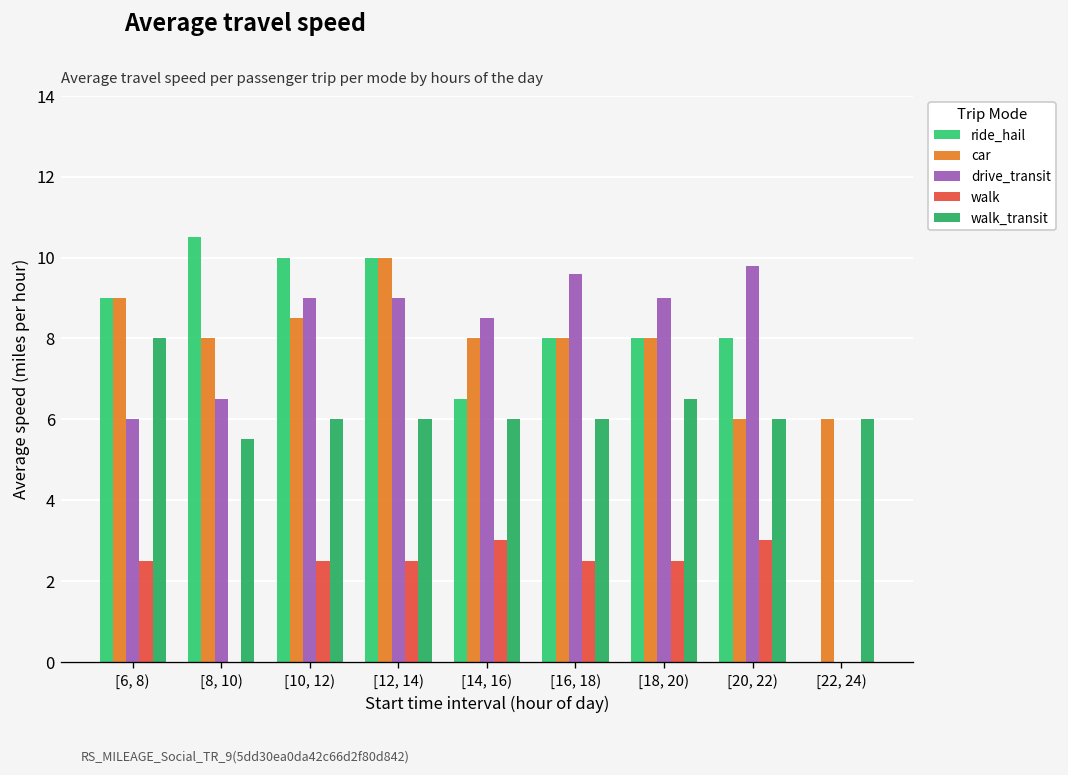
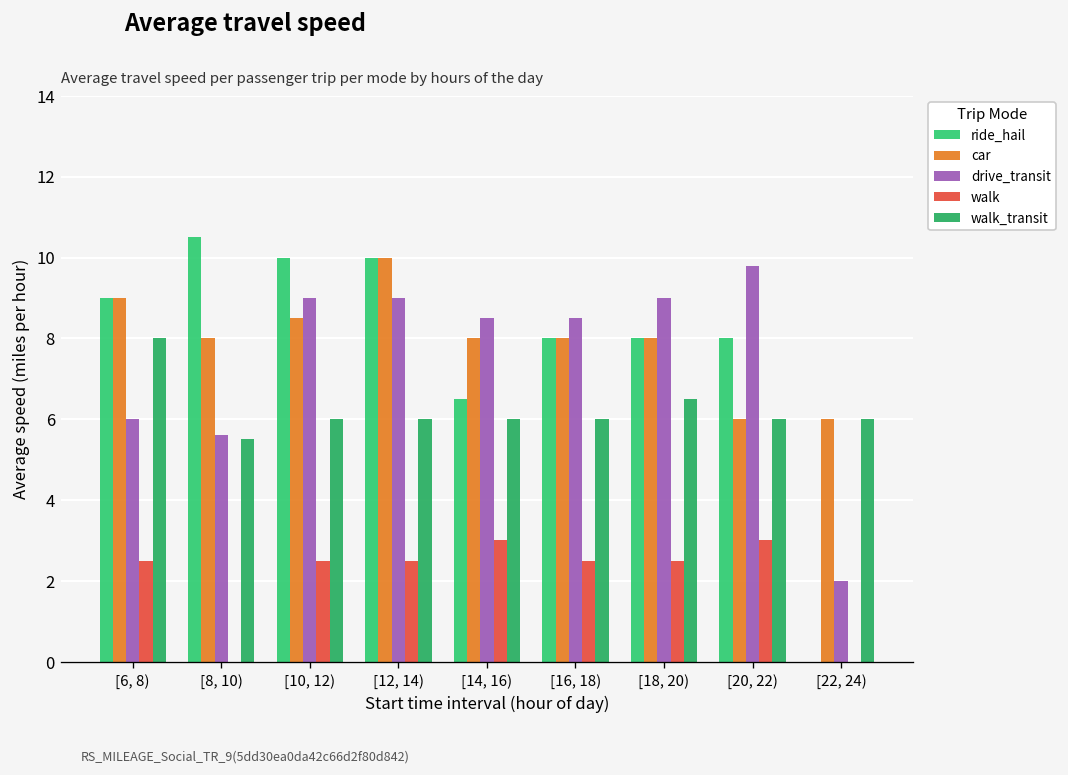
  {
    "drive_transit": {
      "[6, 8)": 6.0,
-     "[8, 10)": 6.5,
+     "[8, 10)": 5.6,
      "[10, 12)": 9.0,
      "[12, 14)": 9.0,
      "[14, 16)": 8.5,
-     "[16, 18)": 9.6,
+     "[16, 18)": 8.5,
      "[18, 20)": 9.0,
      "[20, 22)": 9.8,
-     "[22, 24)": 0
+     "[22, 24)": 2
    }
  }
